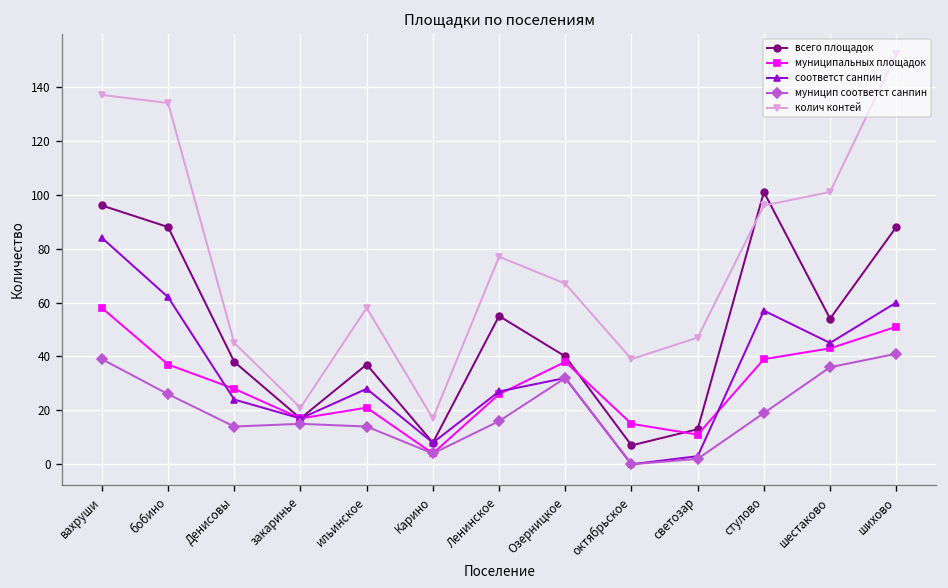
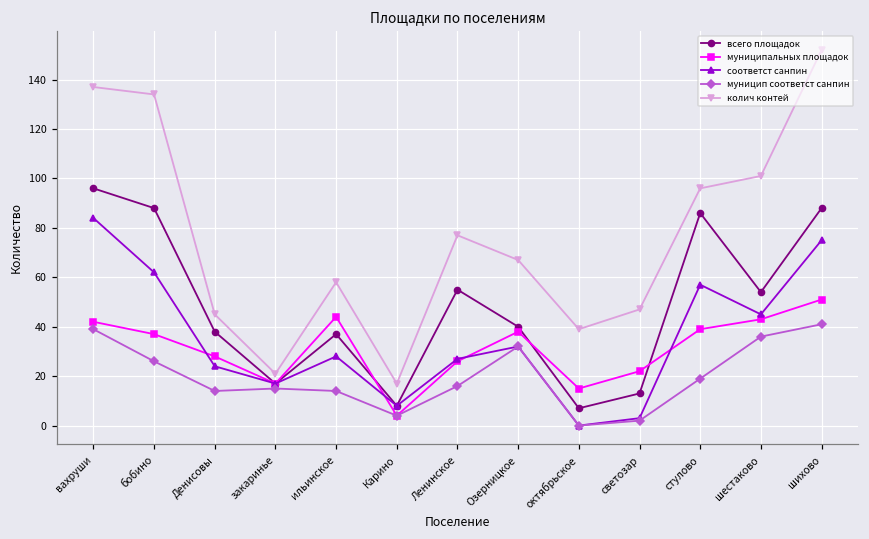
  {
    "всего площадок": {
      "вахруши": 96,
      "бобино": 88,
      "Денисовы": 38,
      "ильинское": 37,
      "Ленинское": 55,
      "Озерницкое": 40,
      "октябрьское": 7,
      "светозар": 13,
-     "стулово": 101,
+     "стулово": 86,
      "шестаково": 54,
      "шихово": 88
    },
    "муниципальных площадок": {
-     "вахруши": 58,
+     "вахруши": 42,
      "бобино": 37,
      "Денисовы": 28,
-     "ильинское": 21,
+     "ильинское": 44,
      "Озерницкое": 38,
      "октябрьское": 15,
-     "светозар": 11,
+     "светозар": 22,
      "стулово": 39,
      "шестаково": 43,
      "шихово": 51
    },
    "соответст санпин": {
      "вахруши": 84,
      "бобино": 62,
      "Денисовы": 24,
      "ильинское": 28,
      "стулово": 57,
      "шестаково": 45,
-     "шихово": 60
+     "шихово": 75
    },
    "муницип соответст санпин": {
      "вахруши": 39,
      "бобино": 26,
      "Денисовы": 14,
      "закаринье": 15,
      "ильинское": 14,
      "Ленинское": 16,
      "стулово": 19,
      "шестаково": 36,
      "шихово": 41
    },
    "колич контей": {
      "вахруши": 137,
      "бобино": 134,
      "Денисовы": 45,
      "закаринье": 21,
      "ильинское": 58,
      "Карино": 17,
      "Ленинское": 77,
      "Озерницкое": 67,
      "октябрьское": 39,
      "светозар": 47,
      "стулово": 96,
      "шестаково": 101
    }
  }
